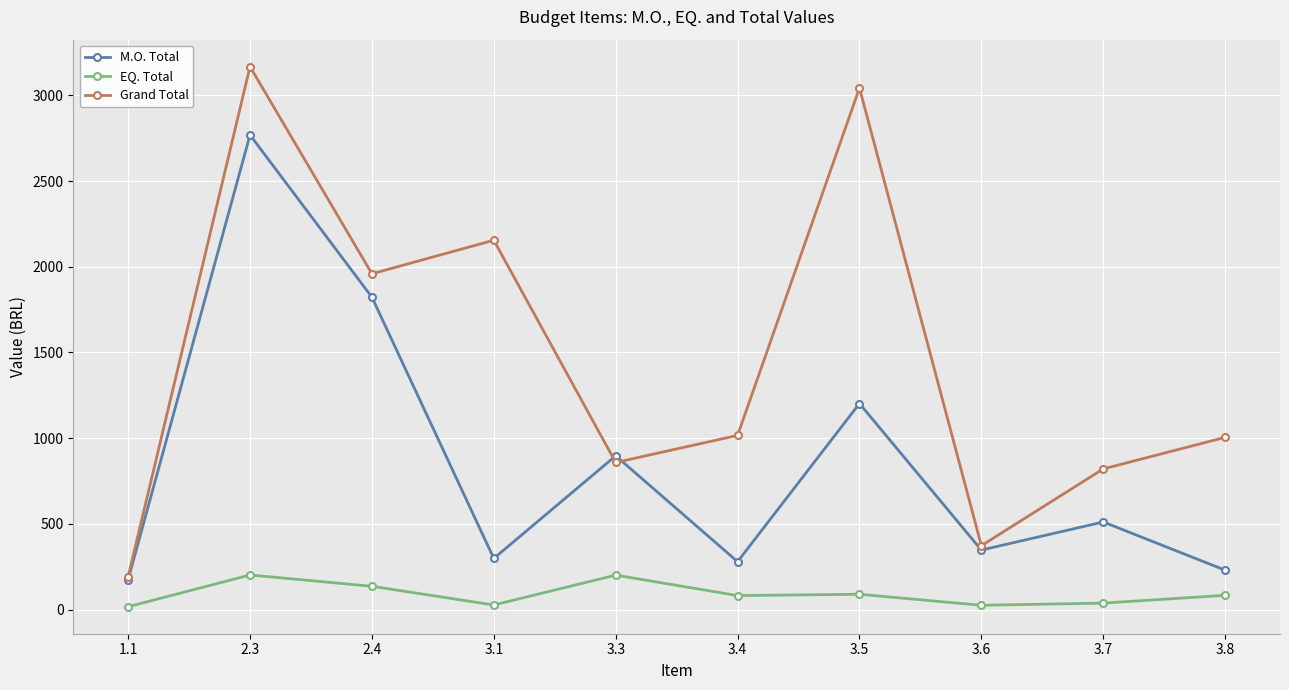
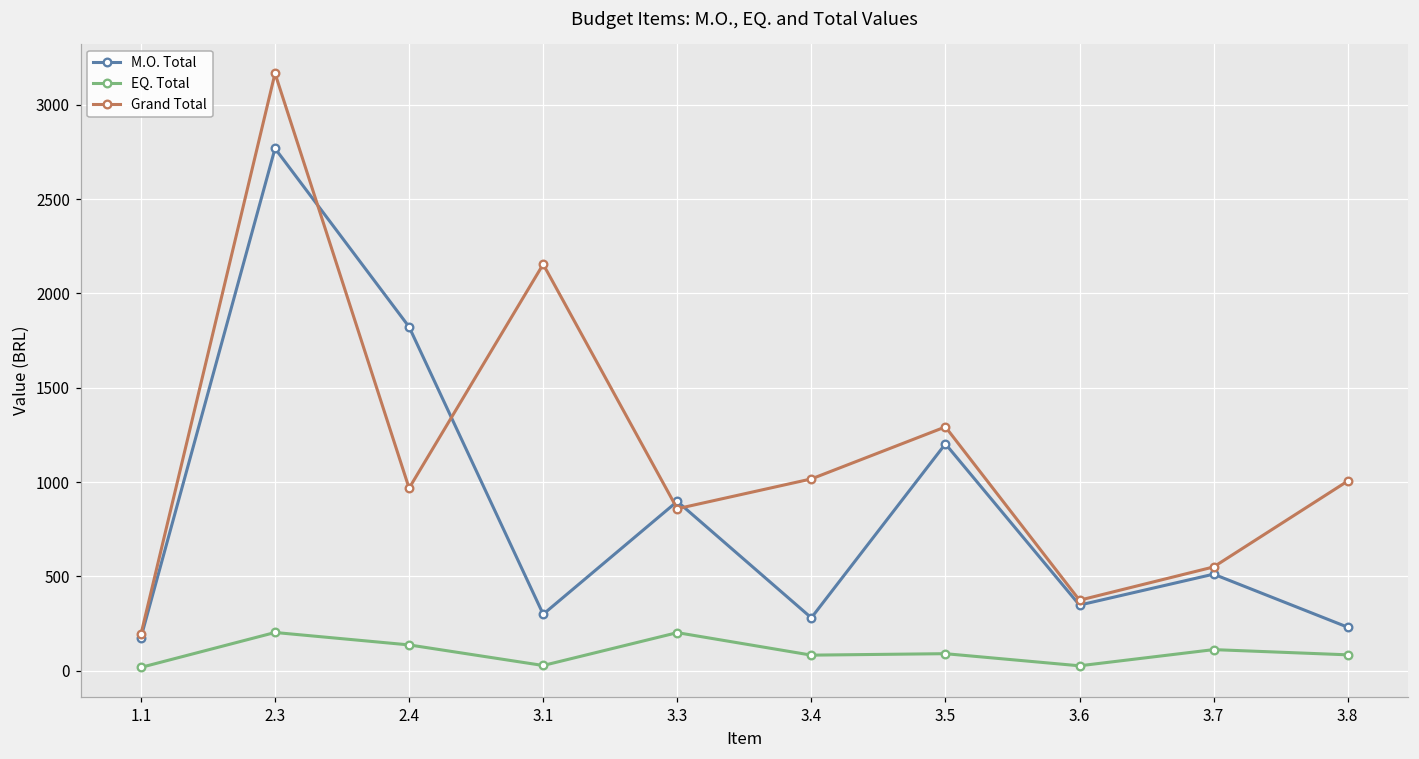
  {
    "M.O. Total": {
      "1.1": 180,
      "2.3": 2770,
      "2.4": 1820,
      "3.1": 300,
      "3.3": 900,
      "3.4": 280,
      "3.5": 1200,
      "3.6": 350,
      "3.7": 510,
      "3.8": 230
    },
    "EQ. Total": {
      "1.1": 20,
      "2.3": 200,
      "2.4": 140,
      "3.1": 30,
      "3.3": 200,
      "3.4": 80,
      "3.5": 90,
      "3.6": 30,
-     "3.7": 40,
+     "3.7": 110,
      "3.8": 80
    },
    "Grand Total": {
      "1.1": 190,
      "2.3": 3170,
-     "2.4": 1960,
+     "2.4": 970,
      "3.1": 2150,
      "3.3": 860,
      "3.4": 1020,
-     "3.5": 3040,
+     "3.5": 1290,
      "3.6": 370,
-     "3.7": 820,
+     "3.7": 550,
      "3.8": 1010
    }
  }
